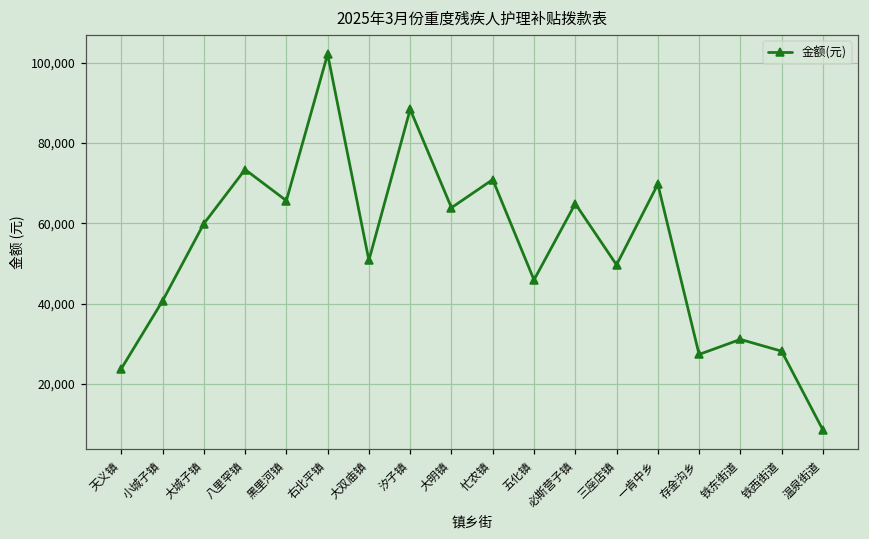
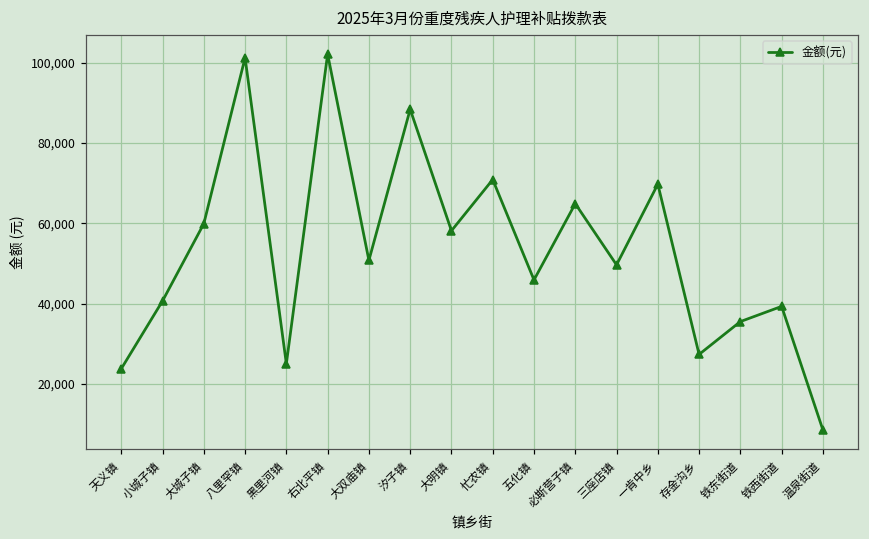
  {
    "天义镇": "24,000",
    "小城子镇": "41,000",
    "大城子镇": "60,000",
-   "八里罕镇": "73,000",
-   "黑里河镇": "66,000",
+   "八里罕镇": "101,000",
+   "黑里河镇": "25,000",
    "右北平镇": "102,000",
    "大双庙镇": "51,000",
    "汐子镇": "88,000",
-   "大明镇": "64,000",
+   "大明镇": "58,000",
    "忙农镇": "71,000",
    "五化镇": "46,000",
    "必斯营子镇": "65,000",
    "三座店镇": "50,000",
    "一肯中乡": "70,000",
    "存金沟乡": "27,000",
-   "铁东街道": "31,000",
-   "铁西街道": "28,000",
+   "铁东街道": "36,000",
+   "铁西街道": "39,000",
    "温泉街道": "9,000"
  }
